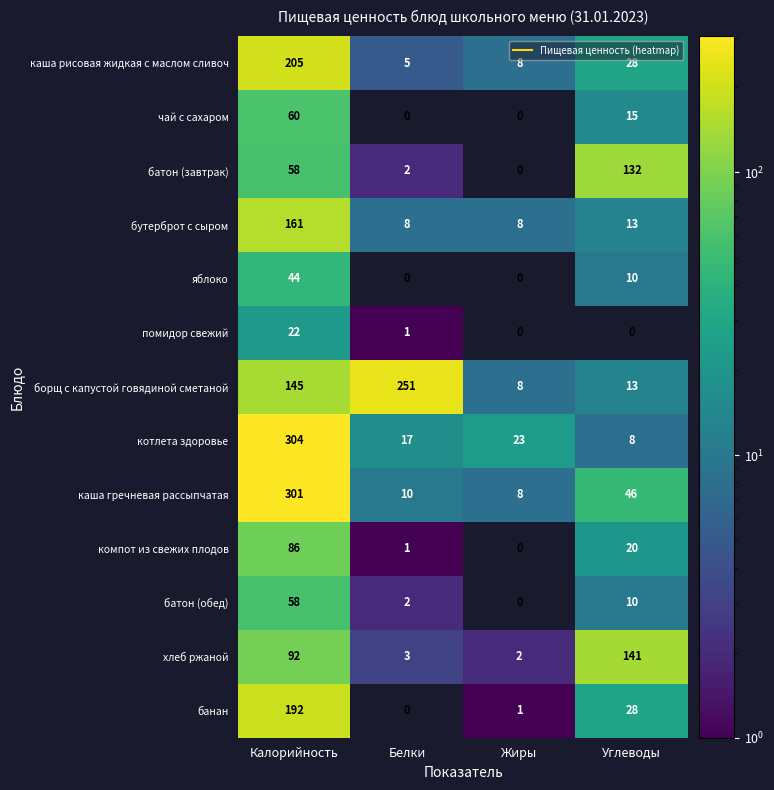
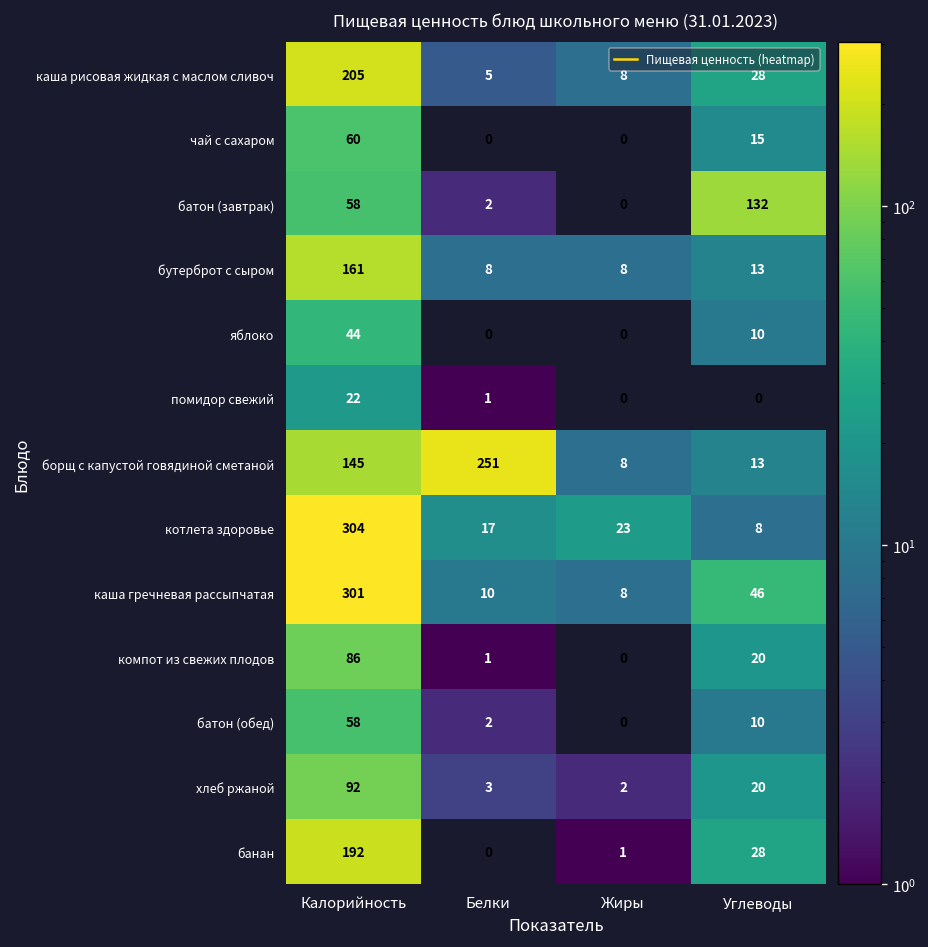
  {
    "каша рисовая жидкая с маслом сливоч": {
      "Калорийность": 205,
      "Белки": 5
    },
    "чай с сахаром": {
      "Калорийность": 60,
      "Углеводы": 15
    },
    "батон (завтрак)": {
      "Калорийность": 58,
      "Белки": 2,
      "Углеводы": 132
    },
    "бутерброт с сыром": {
      "Калорийность": 161,
      "Белки": 8,
      "Жиры": 8,
      "Углеводы": 13
    },
    "яблоко": {
      "Калорийность": 44,
      "Углеводы": 10
    },
    "помидор свежий": {
      "Калорийность": 22,
      "Белки": 1
    },
    "борщ с капустой говядиной сметаной": {
      "Калорийность": 145,
      "Белки": 251,
      "Жиры": 8,
      "Углеводы": 13
    },
    "котлета здоровье": {
      "Калорийность": 304,
      "Белки": 17,
      "Жиры": 23,
      "Углеводы": 8
    },
    "каша гречневая рассыпчатая": {
      "Калорийность": 301,
      "Белки": 10,
      "Жиры": 8,
      "Углеводы": 46
    },
    "компот из свежих плодов": {
      "Калорийность": 86,
      "Белки": 1,
      "Углеводы": 20
    },
    "батон (обед)": {
      "Калорийность": 58,
      "Белки": 2,
      "Углеводы": 10
    },
    "хлеб ржаной": {
      "Калорийность": 92,
      "Белки": 3,
      "Жиры": 2,
-     "Углеводы": 141
+     "Углеводы": 20
    },
    "банан": {
      "Калорийность": 192,
      "Жиры": 1,
      "Углеводы": 28
    }
  }
